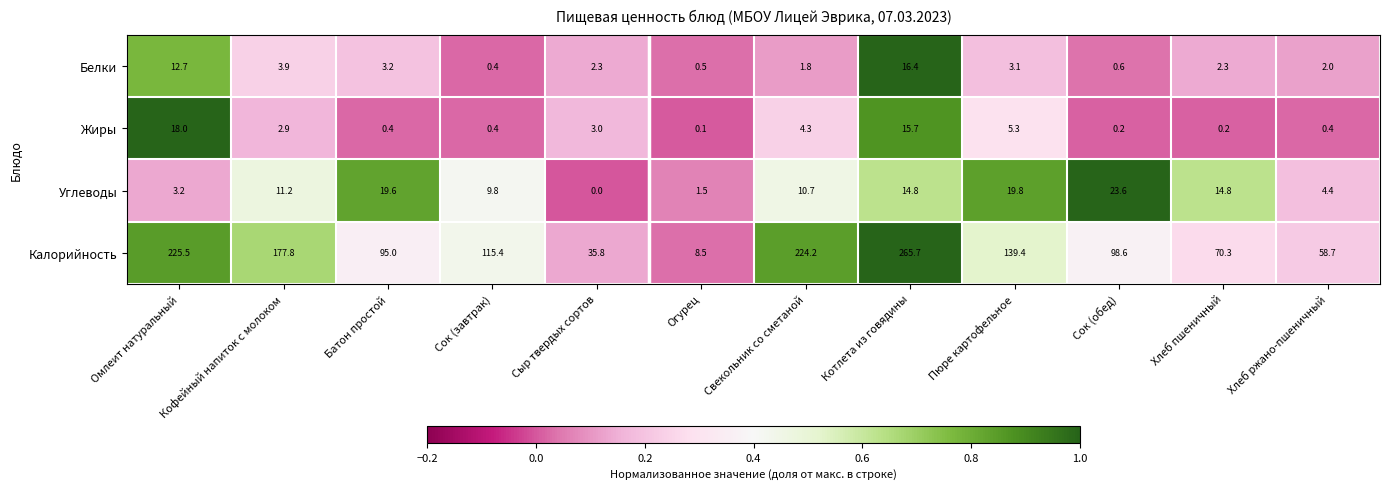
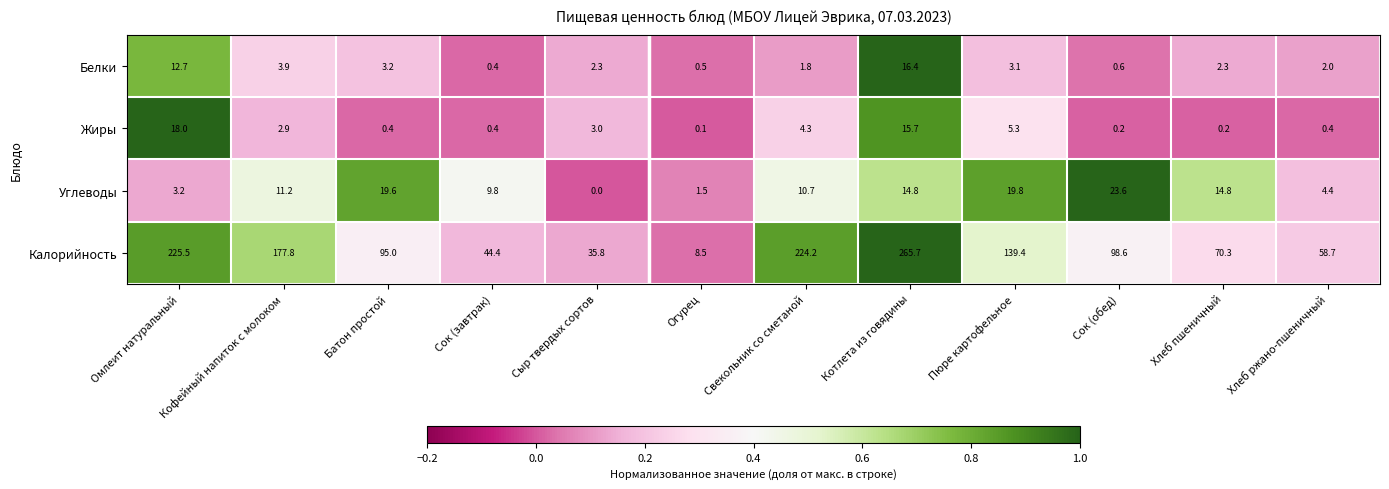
  {
    "Белки": {
      "Омлеит натуральный": 12.7,
      "Кофейный напиток с молоком": 3.9,
      "Батон простой": 3.2,
      "Сок (завтрак)": 0.4,
      "Сыр твердых сортов": 2.3,
      "Огурец": 0.5,
      "Свекольник со сметаной": 1.8,
      "Котлета из говядины": 16.4,
      "Пюре картофельное": 3.1,
      "Сок (обед)": 0.6,
      "Хлеб пшеничный": 2.3,
      "Хлеб ржано-пшеничный": 2.0
    },
    "Жиры": {
      "Омлеит натуральный": 18.0,
      "Кофейный напиток с молоком": 2.9,
      "Батон простой": 0.4,
      "Сок (завтрак)": 0.4,
      "Сыр твердых сортов": 3.0,
      "Огурец": 0.1,
      "Свекольник со сметаной": 4.3,
      "Котлета из говядины": 15.7,
      "Пюре картофельное": 5.3,
      "Сок (обед)": 0.2,
      "Хлеб пшеничный": 0.2,
      "Хлеб ржано-пшеничный": 0.4
    },
    "Углеводы": {
      "Омлеит натуральный": 3.2,
      "Кофейный напиток с молоком": 11.2,
      "Батон простой": 19.6,
      "Сок (завтрак)": 9.8,
      "Сыр твердых сортов": 0.0,
      "Огурец": 1.5,
      "Свекольник со сметаной": 10.7,
      "Котлета из говядины": 14.8,
      "Пюре картофельное": 19.8,
      "Сок (обед)": 23.6,
      "Хлеб пшеничный": 14.8,
      "Хлеб ржано-пшеничный": 4.4
    },
    "Калорийность": {
      "Омлеит натуральный": 225.5,
      "Кофейный напиток с молоком": 177.8,
      "Батон простой": 95.0,
-     "Сок (завтрак)": 115.4,
+     "Сок (завтрак)": 44.4,
      "Сыр твердых сортов": 35.8,
      "Огурец": 8.5,
      "Свекольник со сметаной": 224.2,
      "Котлета из говядины": 265.7,
      "Пюре картофельное": 139.4,
      "Сок (обед)": 98.6,
      "Хлеб пшеничный": 70.3,
      "Хлеб ржано-пшеничный": 58.7
    }
  }
